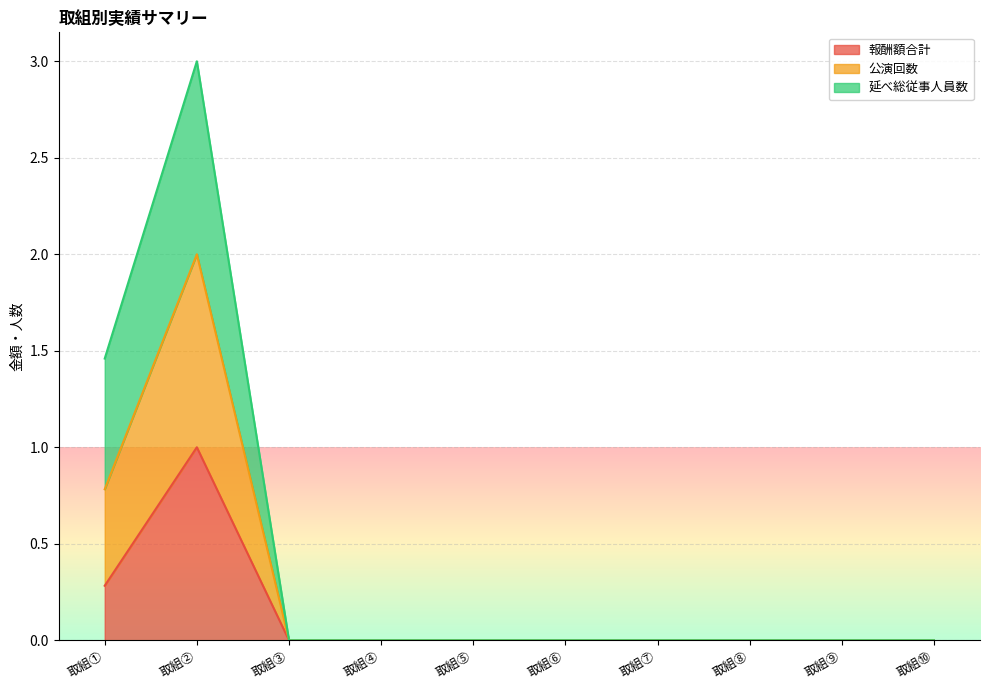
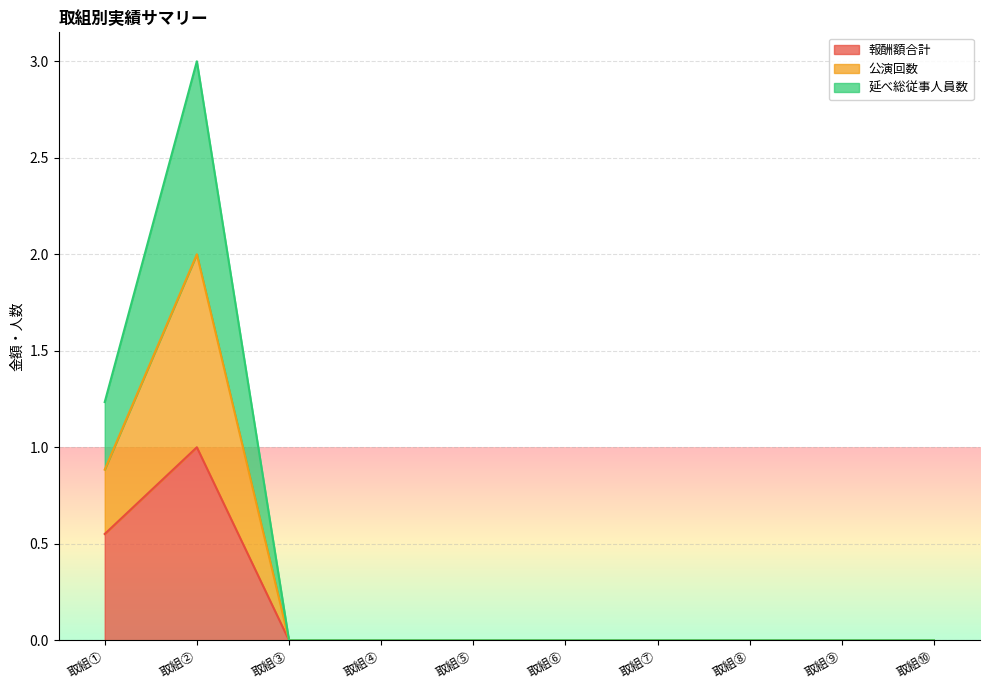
  {
    "報酬額合計": {
-     "取組①": 0.28,
+     "取組①": 0.55,
      "取組②": 1.00
    },
    "公演回数": {
-     "取組①": 0.50,
+     "取組①": 0.33,
      "取組②": 1.00
    },
    "延べ総従事人員数": {
-     "取組①": 0.68,
+     "取組①": 0.35,
      "取組②": 1.00
    }
  }
